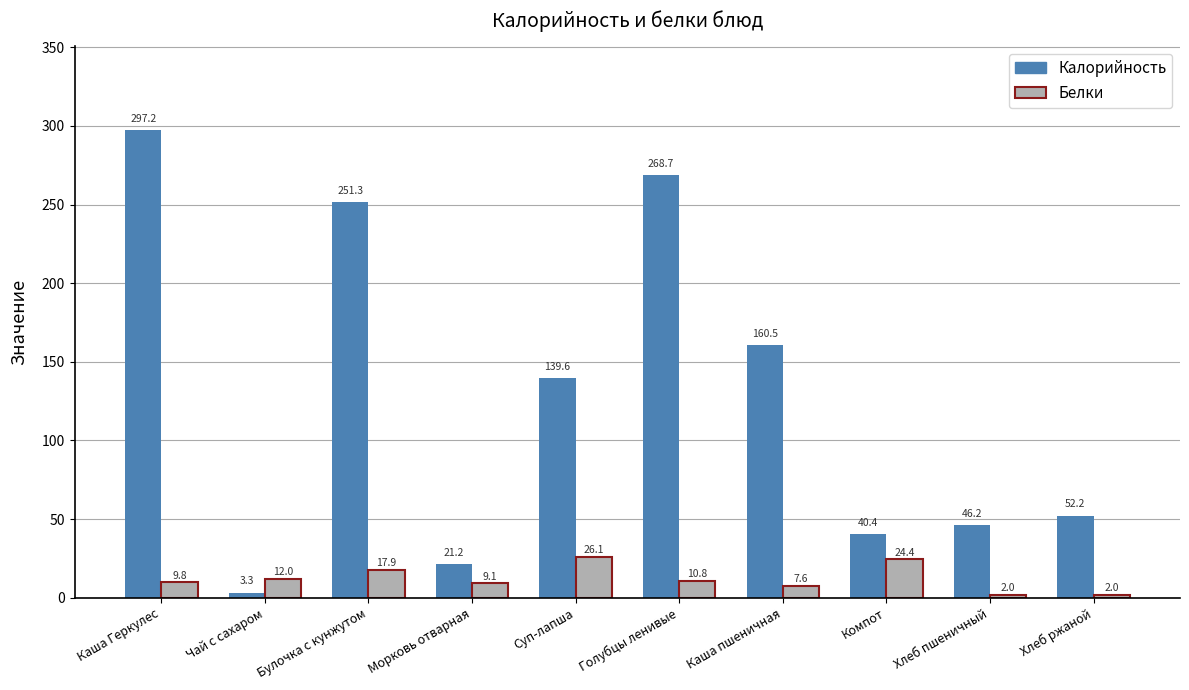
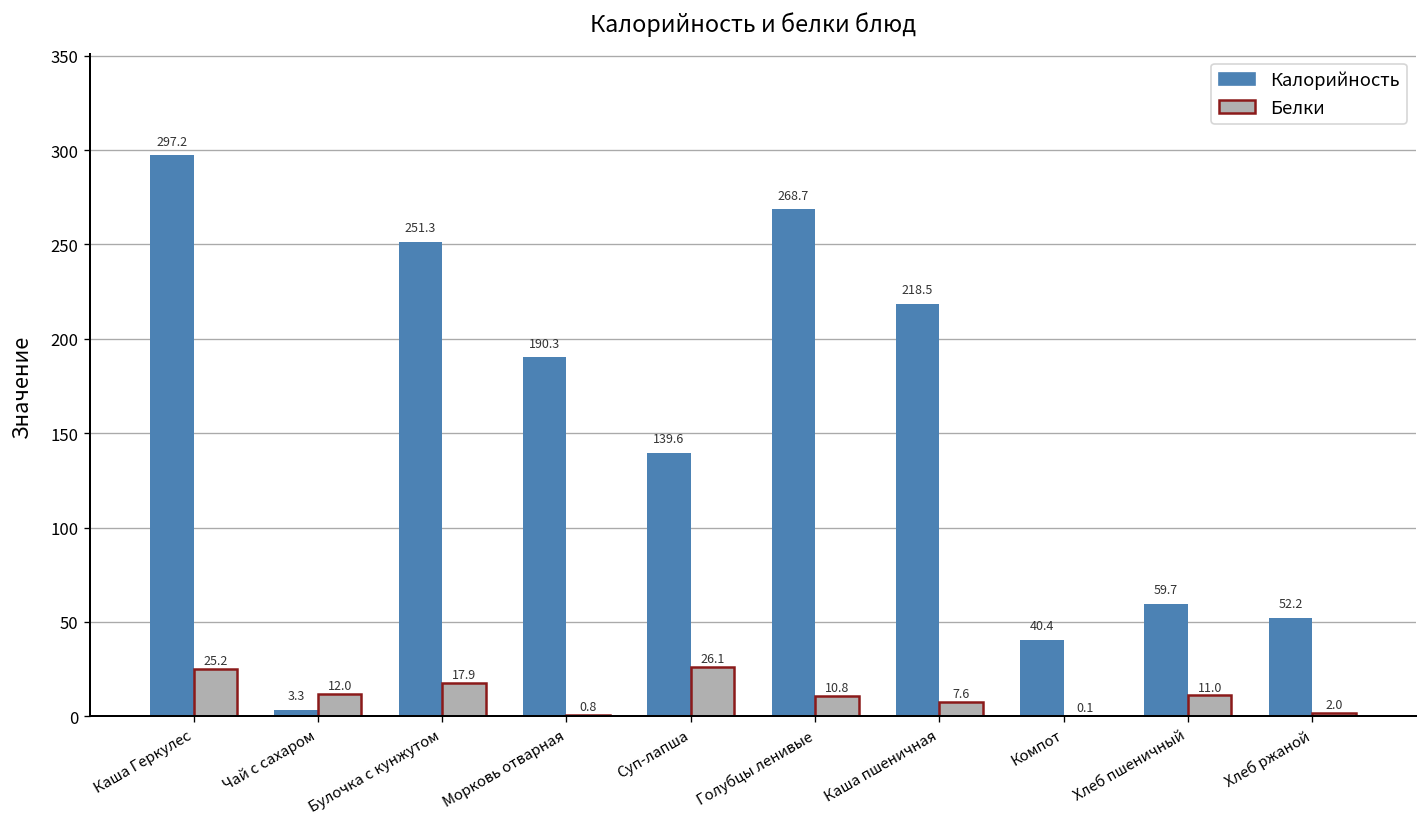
  {
    "Калорийность": {
      "Каша Геркулес": 297.2,
      "Чай с сахаром": 3.3,
      "Булочка с кунжутом": 251.3,
-     "Морковь отварная": 21.2,
+     "Морковь отварная": 190.3,
      "Суп-лапша": 139.6,
      "Голубцы ленивые": 268.7,
-     "Каша пшеничная": 160.5,
+     "Каша пшеничная": 218.5,
      "Компот": 40.4,
-     "Хлеб пшеничный": 46.2,
+     "Хлеб пшеничный": 59.7,
      "Хлеб ржаной": 52.2
    },
    "Белки": {
-     "Каша Геркулес": 9.8,
+     "Каша Геркулес": 25.2,
      "Чай с сахаром": 12.0,
      "Булочка с кунжутом": 17.9,
-     "Морковь отварная": 9.1,
+     "Морковь отварная": 0.8,
      "Суп-лапша": 26.1,
      "Голубцы ленивые": 10.8,
      "Каша пшеничная": 7.6,
-     "Компот": 24.4,
-     "Хлеб пшеничный": 2.0,
+     "Компот": 0.1,
+     "Хлеб пшеничный": 11.0,
      "Хлеб ржаной": 2.0
    }
  }
